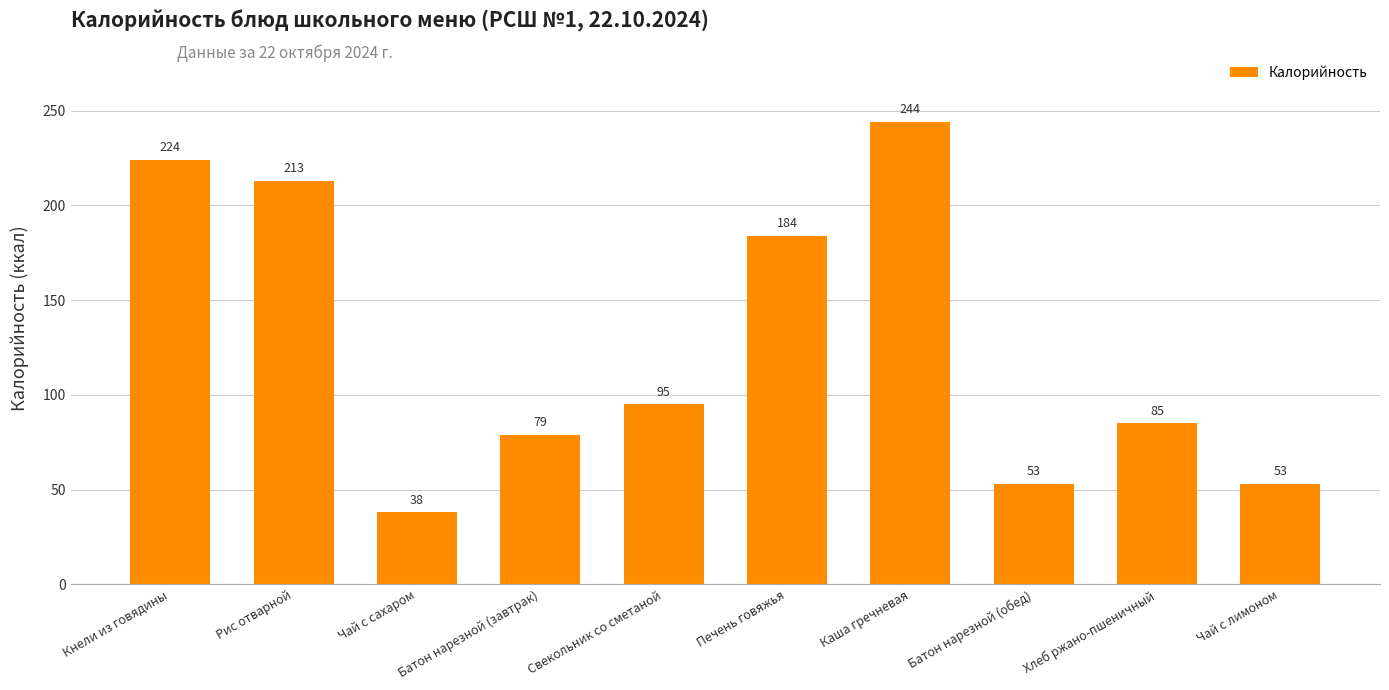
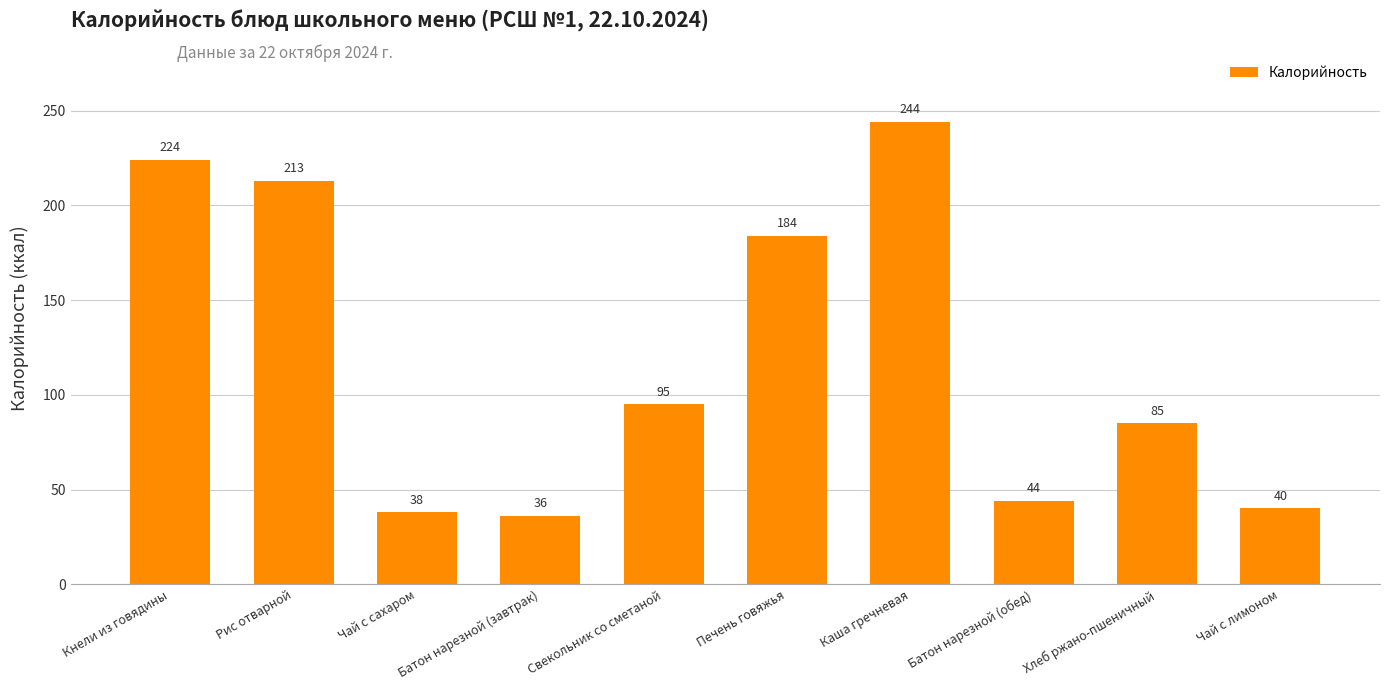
  {
    "Кнели из говядины": 224,
    "Рис отварной": 213,
    "Чай с сахаром": 38,
-   "Батон нарезной (завтрак)": 79,
+   "Батон нарезной (завтрак)": 36,
    "Свекольник со сметаной": 95,
    "Печень говяжья": 184,
    "Каша гречневая": 244,
-   "Батон нарезной (обед)": 53,
+   "Батон нарезной (обед)": 44,
    "Хлеб ржано-пшеничный": 85,
-   "Чай с лимоном": 53
+   "Чай с лимоном": 40
  }
